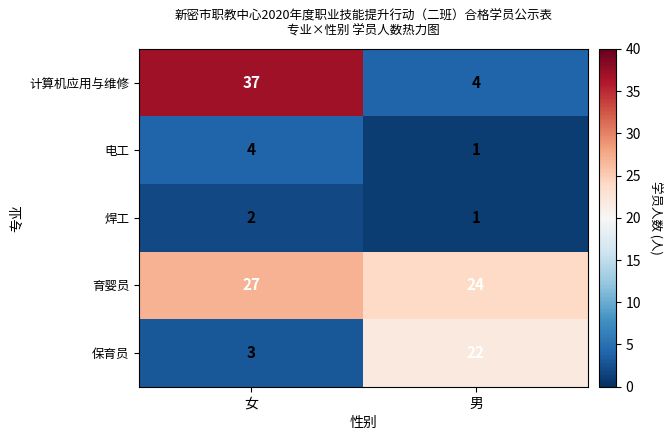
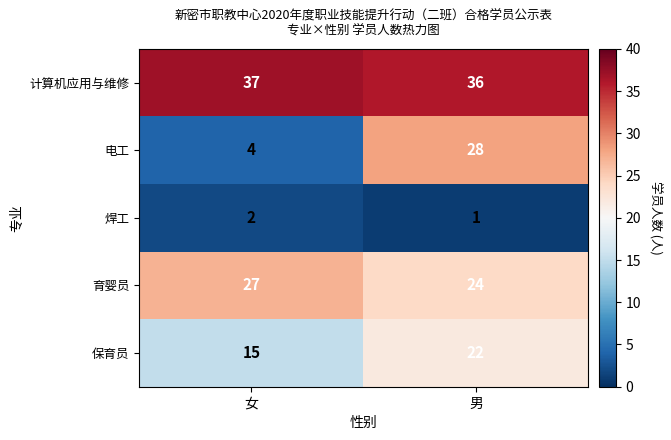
  {
    "计算机应用与维修": {
      "女": 37,
-     "男": 4
+     "男": 36
    },
    "电工": {
      "女": 4,
-     "男": 1
+     "男": 28
    },
    "焊工": {
      "女": 2,
      "男": 1
    },
    "育婴员": {
      "女": 27,
      "男": 24
    },
    "保育员": {
-     "女": 3
+     "女": 15
    }
  }
